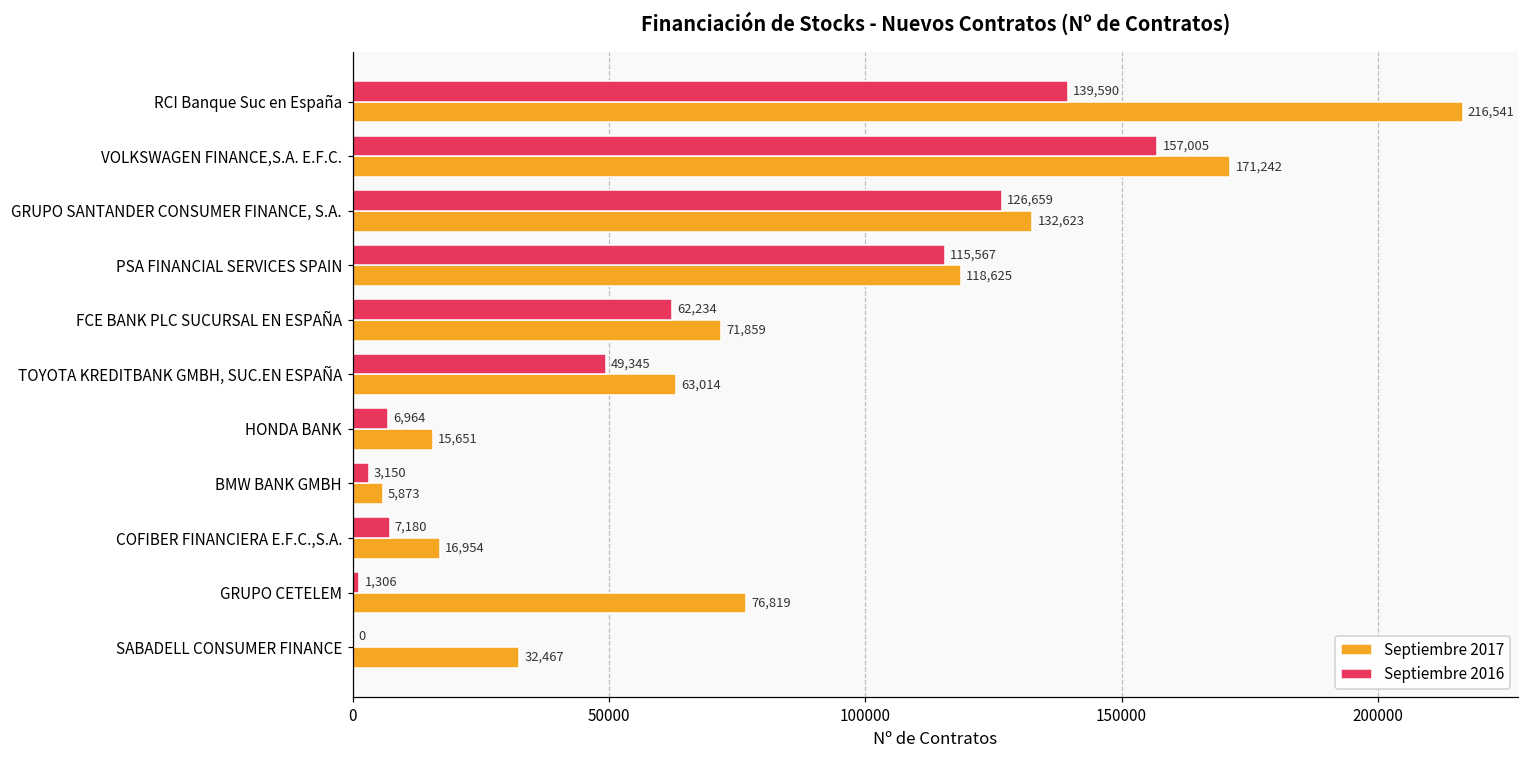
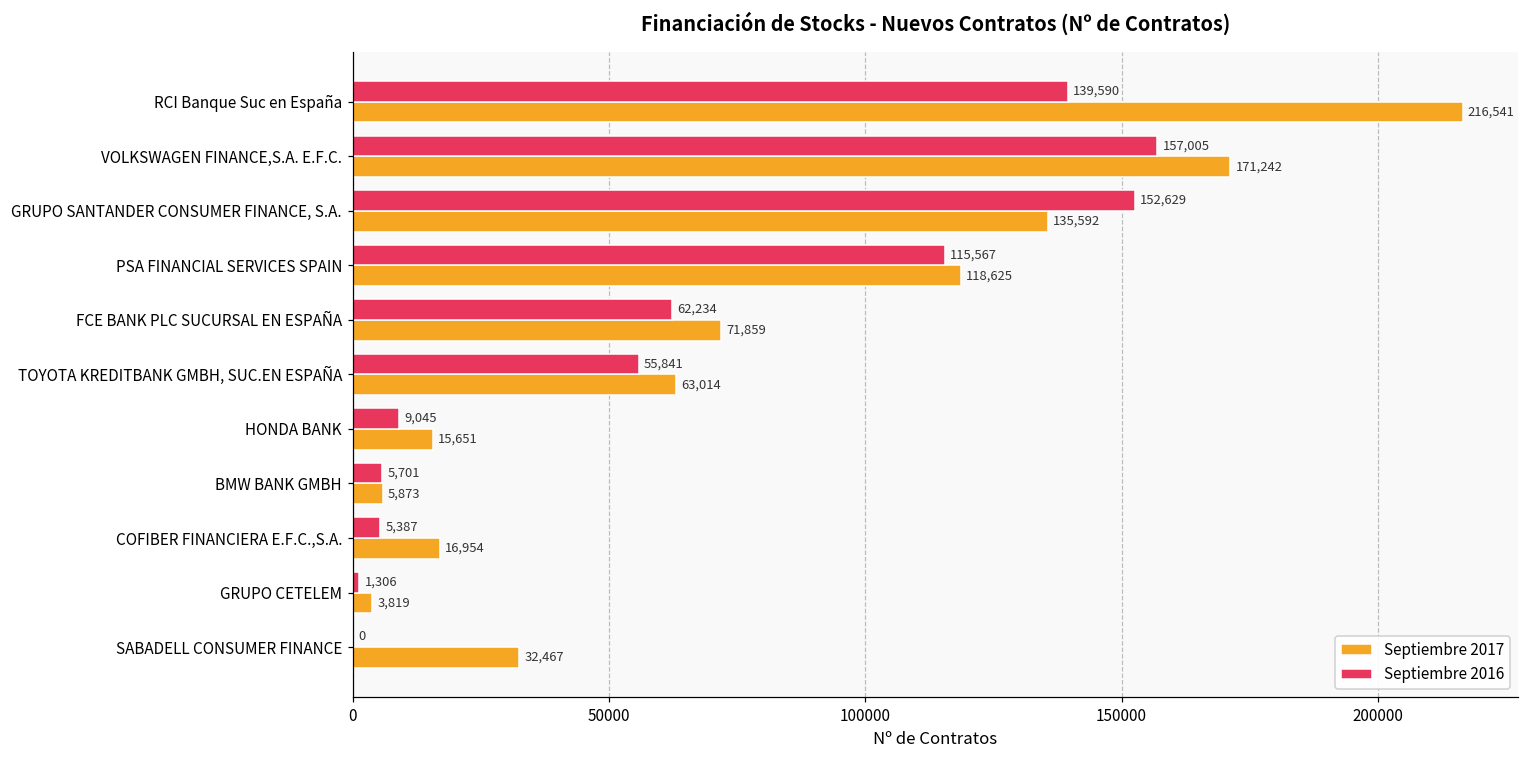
  {
    "Septiembre 2017": {
      "RCI Banque Suc en España": "216,541",
      "VOLKSWAGEN FINANCE,S.A. E.F.C.": "171,242",
-     "GRUPO SANTANDER CONSUMER FINANCE, S.A.": "132,623",
+     "GRUPO SANTANDER CONSUMER FINANCE, S.A.": "135,592",
      "PSA FINANCIAL SERVICES SPAIN": "118,625",
      "FCE BANK PLC SUCURSAL EN ESPAÑA": "71,859",
      "TOYOTA KREDITBANK GMBH, SUC.EN ESPAÑA": "63,014",
      "HONDA BANK": "15,651",
      "BMW BANK GMBH": "5,873",
      "COFIBER FINANCIERA E.F.C.,S.A.": "16,954",
-     "GRUPO CETELEM": "76,819",
+     "GRUPO CETELEM": "3,819",
      "SABADELL CONSUMER FINANCE": "32,467"
    },
    "Septiembre 2016": {
      "RCI Banque Suc en España": "139,590",
      "VOLKSWAGEN FINANCE,S.A. E.F.C.": "157,005",
-     "GRUPO SANTANDER CONSUMER FINANCE, S.A.": "126,659",
+     "GRUPO SANTANDER CONSUMER FINANCE, S.A.": "152,629",
      "PSA FINANCIAL SERVICES SPAIN": "115,567",
      "FCE BANK PLC SUCURSAL EN ESPAÑA": "62,234",
-     "TOYOTA KREDITBANK GMBH, SUC.EN ESPAÑA": "49,345",
-     "HONDA BANK": "6,964",
-     "BMW BANK GMBH": "3,150",
-     "COFIBER FINANCIERA E.F.C.,S.A.": "7,180",
+     "TOYOTA KREDITBANK GMBH, SUC.EN ESPAÑA": "55,841",
+     "HONDA BANK": "9,045",
+     "BMW BANK GMBH": "5,701",
+     "COFIBER FINANCIERA E.F.C.,S.A.": "5,387",
      "GRUPO CETELEM": "1,306",
      "SABADELL CONSUMER FINANCE": "0"
    }
  }
